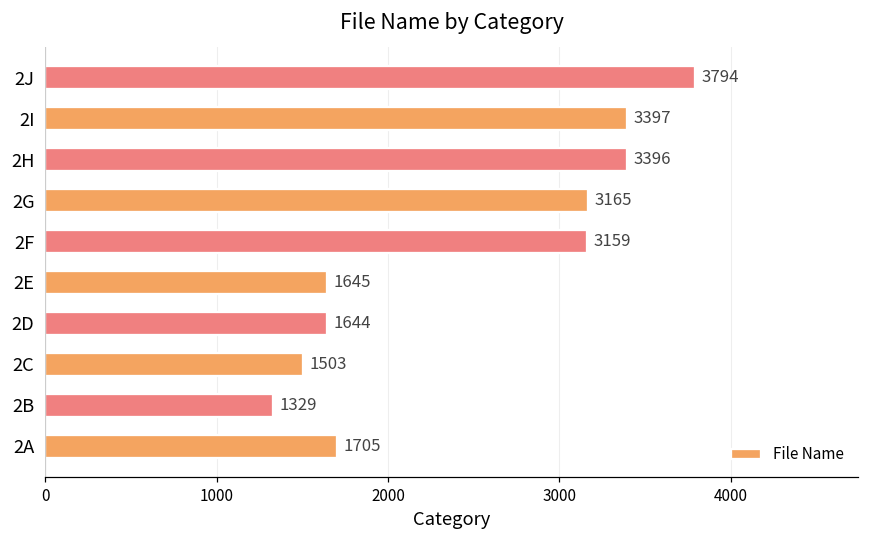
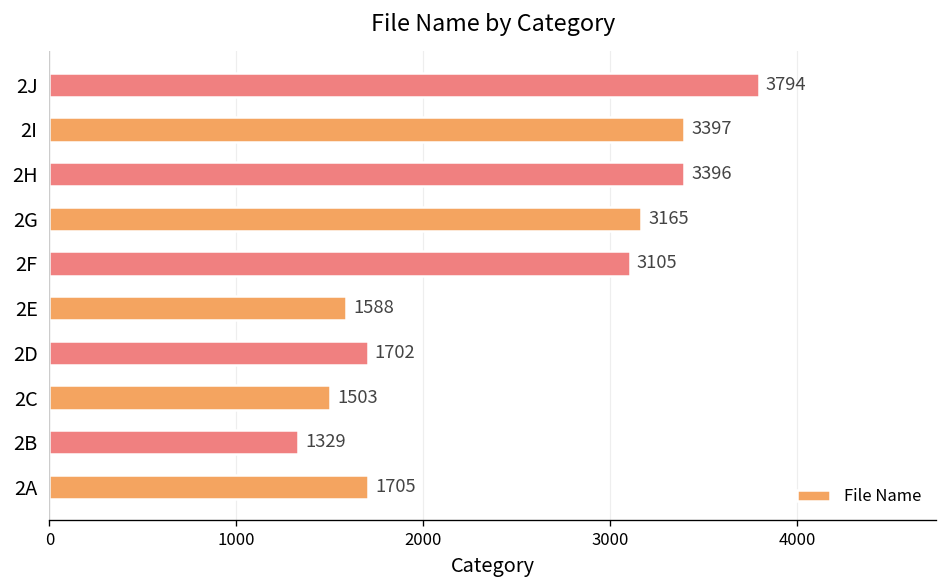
  {
    "2J": 3794,
    "2I": 3397,
    "2H": 3396,
    "2G": 3165,
-   "2F": 3159,
-   "2E": 1645,
-   "2D": 1644,
+   "2F": 3105,
+   "2E": 1588,
+   "2D": 1702,
    "2C": 1503,
    "2B": 1329,
    "2A": 1705
  }
